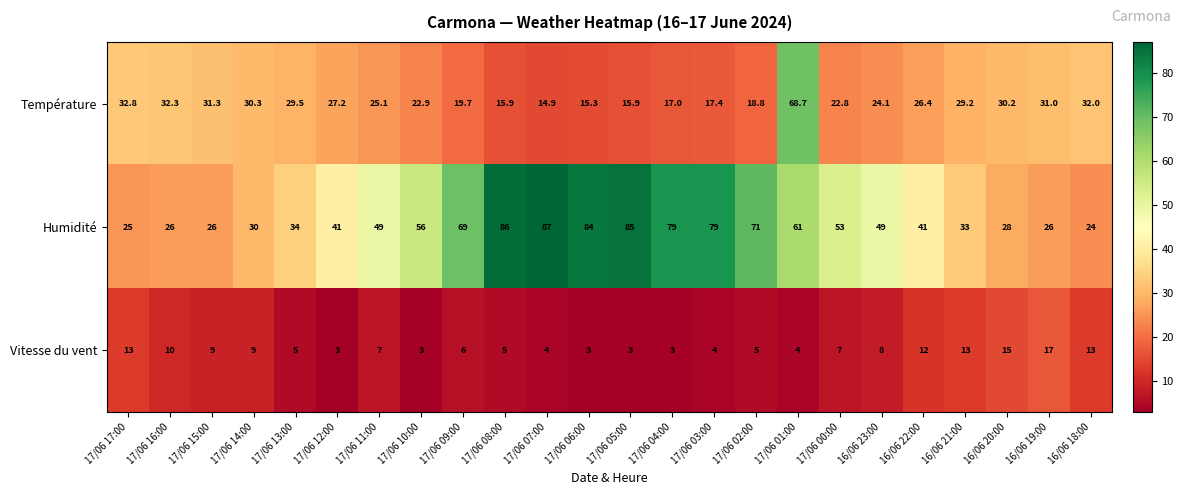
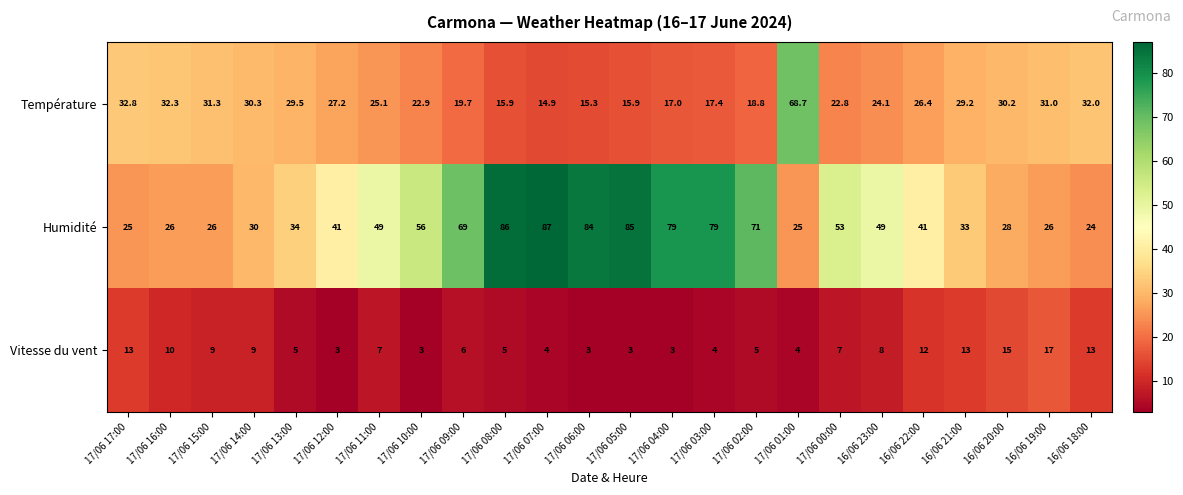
  {
    "Température": {
      "17/06 17:00": 32.8,
      "17/06 16:00": 32.3,
      "17/06 15:00": 31.3,
      "17/06 14:00": 30.3,
      "17/06 13:00": 29.5,
      "17/06 12:00": 27.2,
      "17/06 11:00": 25.1,
      "17/06 10:00": 22.9,
      "17/06 09:00": 19.7,
      "17/06 08:00": 15.9,
      "17/06 07:00": 14.9,
      "17/06 06:00": 15.3,
      "17/06 05:00": 15.9,
      "17/06 04:00": 17.0,
      "17/06 03:00": 17.4,
      "17/06 02:00": 18.8,
      "17/06 01:00": 68.7,
      "17/06 00:00": 22.8,
      "16/06 23:00": 24.1,
      "16/06 22:00": 26.4,
      "16/06 21:00": 29.2,
      "16/06 20:00": 30.2,
      "16/06 19:00": 31.0,
      "16/06 18:00": 32.0
    },
    "Humidité": {
      "17/06 17:00": 25,
      "17/06 16:00": 26,
      "17/06 15:00": 26,
      "17/06 14:00": 30,
      "17/06 13:00": 34,
      "17/06 12:00": 41,
      "17/06 11:00": 49,
      "17/06 10:00": 56,
      "17/06 09:00": 69,
      "17/06 08:00": 86,
      "17/06 07:00": 87,
      "17/06 06:00": 84,
      "17/06 05:00": 85,
      "17/06 04:00": 79,
      "17/06 03:00": 79,
      "17/06 02:00": 71,
-     "17/06 01:00": 61,
+     "17/06 01:00": 25,
      "17/06 00:00": 53,
      "16/06 23:00": 49,
      "16/06 22:00": 41,
      "16/06 21:00": 33,
      "16/06 20:00": 28,
      "16/06 19:00": 26,
      "16/06 18:00": 24
    },
    "Vitesse du vent": {
      "17/06 17:00": 13,
      "17/06 16:00": 10,
      "17/06 15:00": 9,
      "17/06 14:00": 9,
      "17/06 13:00": 5,
      "17/06 12:00": 3,
      "17/06 11:00": 7,
      "17/06 10:00": 3,
      "17/06 09:00": 6,
      "17/06 08:00": 5,
      "17/06 07:00": 4,
      "17/06 06:00": 3,
      "17/06 05:00": 3,
      "17/06 04:00": 3,
      "17/06 03:00": 4,
      "17/06 02:00": 5,
      "17/06 01:00": 4,
      "17/06 00:00": 7,
      "16/06 23:00": 8,
      "16/06 22:00": 12,
      "16/06 21:00": 13,
      "16/06 20:00": 15,
      "16/06 19:00": 17,
      "16/06 18:00": 13
    }
  }
